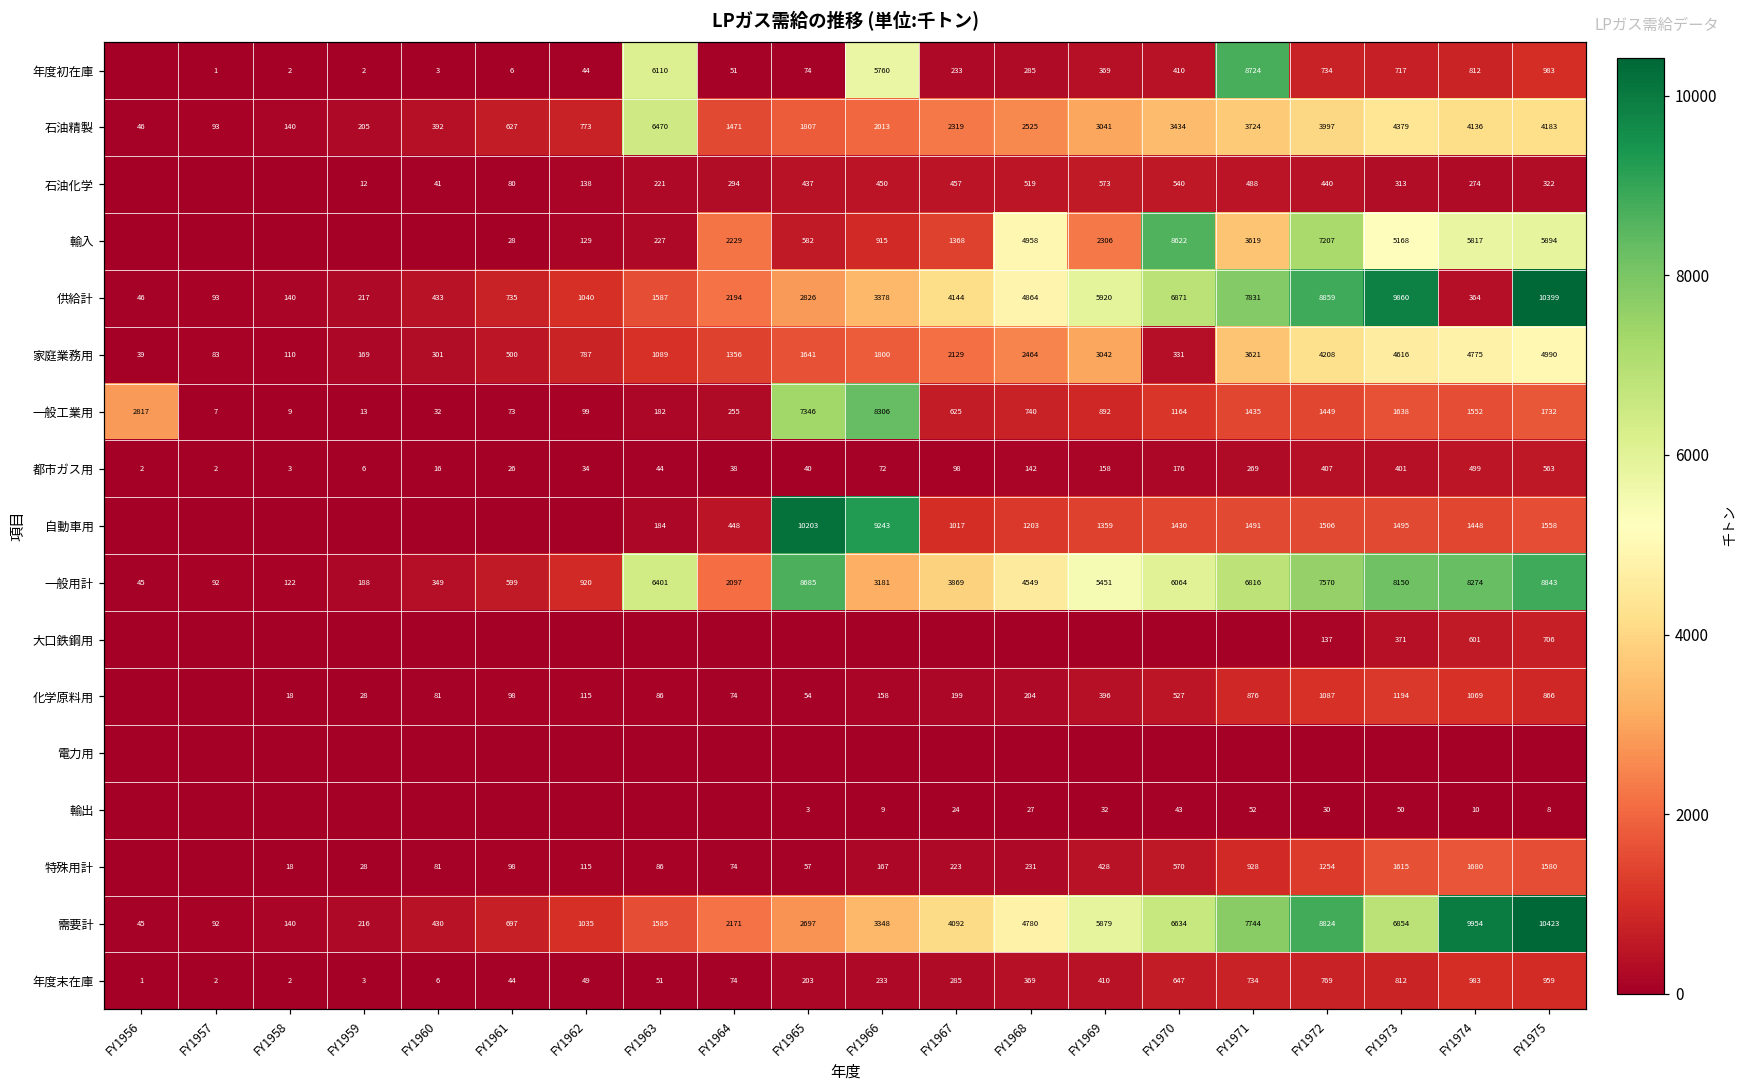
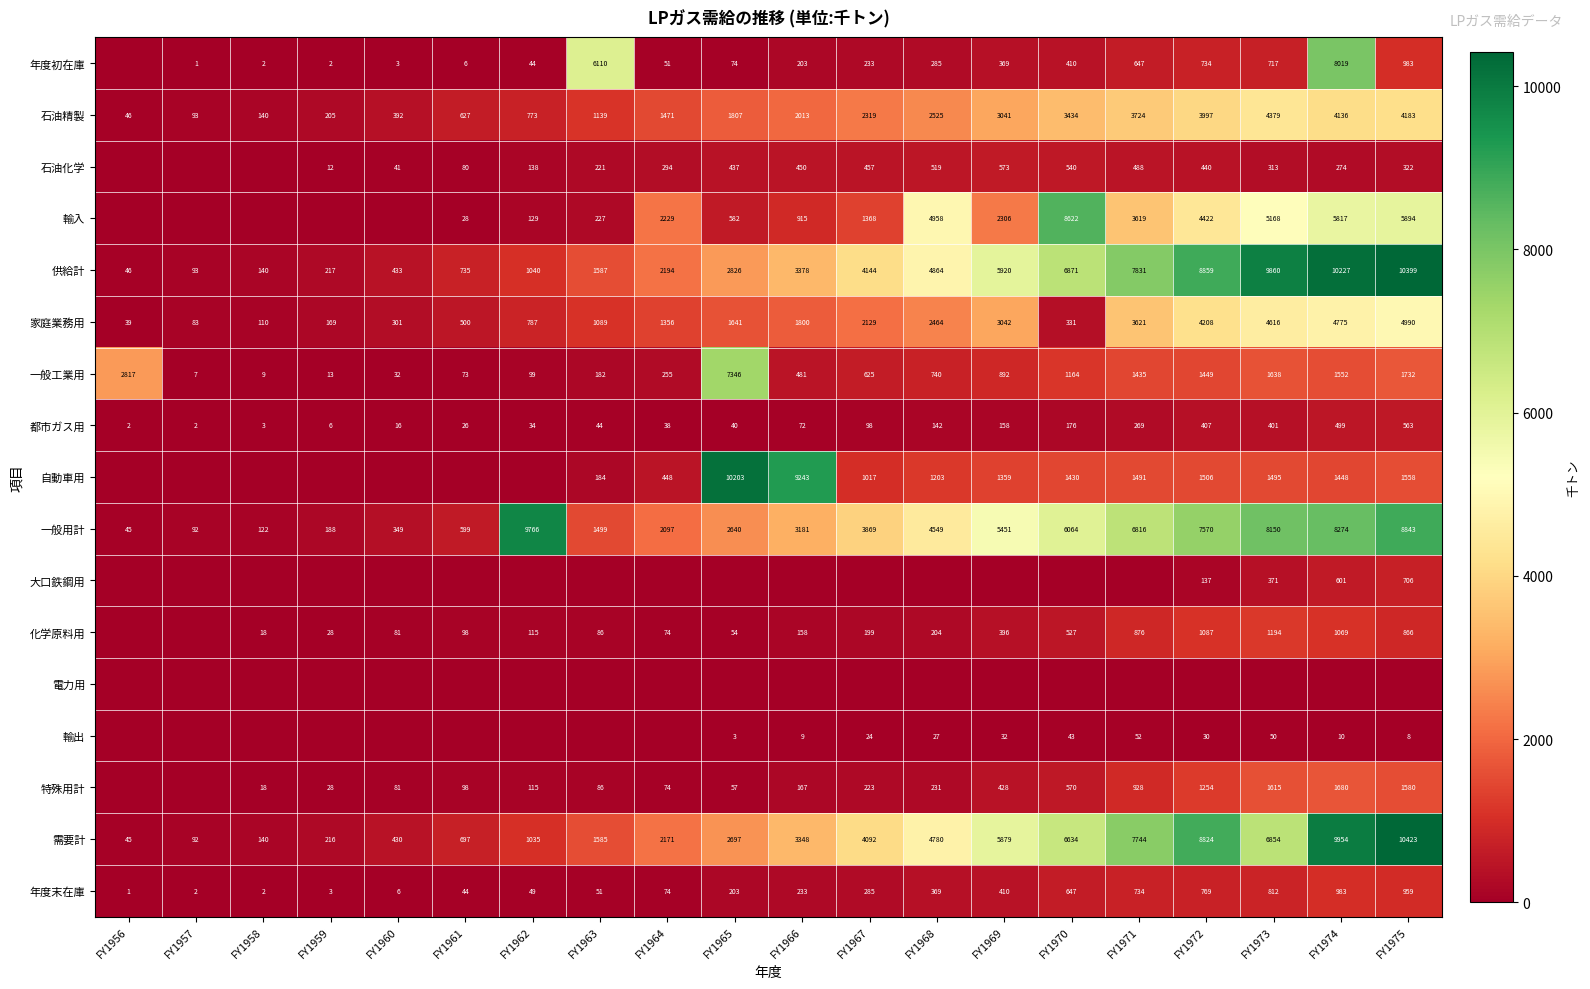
  {
    "年度初在庫": {
      "FY1957": 1,
      "FY1958": 2,
      "FY1959": 2,
      "FY1960": 3,
      "FY1961": 6,
      "FY1962": 44,
      "FY1963": 6110,
      "FY1964": 51,
      "FY1965": 74,
-     "FY1966": 5760,
+     "FY1966": 203,
      "FY1967": 233,
      "FY1968": 285,
      "FY1969": 369,
      "FY1970": 410,
-     "FY1971": 8724,
+     "FY1971": 647,
      "FY1972": 734,
      "FY1973": 717,
-     "FY1974": 812,
+     "FY1974": 8019,
      "FY1975": 983
    },
    "石油精製": {
      "FY1956": 46,
      "FY1957": 93,
      "FY1958": 140,
      "FY1959": 205,
      "FY1960": 392,
      "FY1961": 627,
      "FY1962": 773,
-     "FY1963": 6470,
+     "FY1963": 1139,
      "FY1964": 1471,
      "FY1965": 1807,
      "FY1966": 2013,
      "FY1967": 2319,
      "FY1968": 2525,
      "FY1969": 3041,
      "FY1970": 3434,
      "FY1971": 3724,
      "FY1972": 3997,
      "FY1973": 4379,
      "FY1974": 4136,
      "FY1975": 4183
    },
    "輸入": {
      "FY1961": 28,
      "FY1962": 129,
      "FY1963": 227,
      "FY1964": 2229,
      "FY1965": 582,
      "FY1966": 915,
      "FY1967": 1368,
      "FY1968": 4958,
      "FY1969": 2306,
      "FY1970": 8622,
      "FY1971": 3619,
-     "FY1972": 7207,
+     "FY1972": 4422,
      "FY1973": 5168,
      "FY1974": 5817,
      "FY1975": 5894
    },
    "供給計": {
      "FY1956": 46,
      "FY1957": 93,
      "FY1958": 140,
      "FY1959": 217,
      "FY1960": 433,
      "FY1961": 735,
      "FY1962": 1040,
      "FY1963": 1587,
      "FY1964": 2194,
      "FY1965": 2826,
      "FY1966": 3378,
      "FY1967": 4144,
      "FY1968": 4864,
      "FY1969": 5920,
      "FY1970": 6871,
      "FY1971": 7831,
      "FY1972": 8859,
      "FY1973": 9860,
-     "FY1974": 364,
+     "FY1974": 10227,
      "FY1975": 10399
    },
    "一般工業用": {
      "FY1956": 2817,
      "FY1957": 7,
      "FY1958": 9,
      "FY1959": 13,
      "FY1960": 32,
      "FY1961": 73,
      "FY1962": 99,
      "FY1963": 182,
      "FY1964": 255,
      "FY1965": 7346,
-     "FY1966": 8306,
+     "FY1966": 481,
      "FY1967": 625,
      "FY1968": 740,
      "FY1969": 892,
      "FY1970": 1164,
      "FY1971": 1435,
      "FY1972": 1449,
      "FY1973": 1638,
      "FY1974": 1552,
      "FY1975": 1732
    },
    "一般用計": {
      "FY1956": 45,
      "FY1957": 92,
      "FY1958": 122,
      "FY1959": 188,
      "FY1960": 349,
      "FY1961": 599,
-     "FY1962": 920,
-     "FY1963": 6401,
+     "FY1962": 9766,
+     "FY1963": 1499,
      "FY1964": 2097,
-     "FY1965": 8685,
+     "FY1965": 2640,
      "FY1966": 3181,
      "FY1967": 3869,
      "FY1968": 4549,
      "FY1969": 5451,
      "FY1970": 6064,
      "FY1971": 6816,
      "FY1972": 7570,
      "FY1973": 8150,
      "FY1974": 8274,
      "FY1975": 8843
    }
  }
